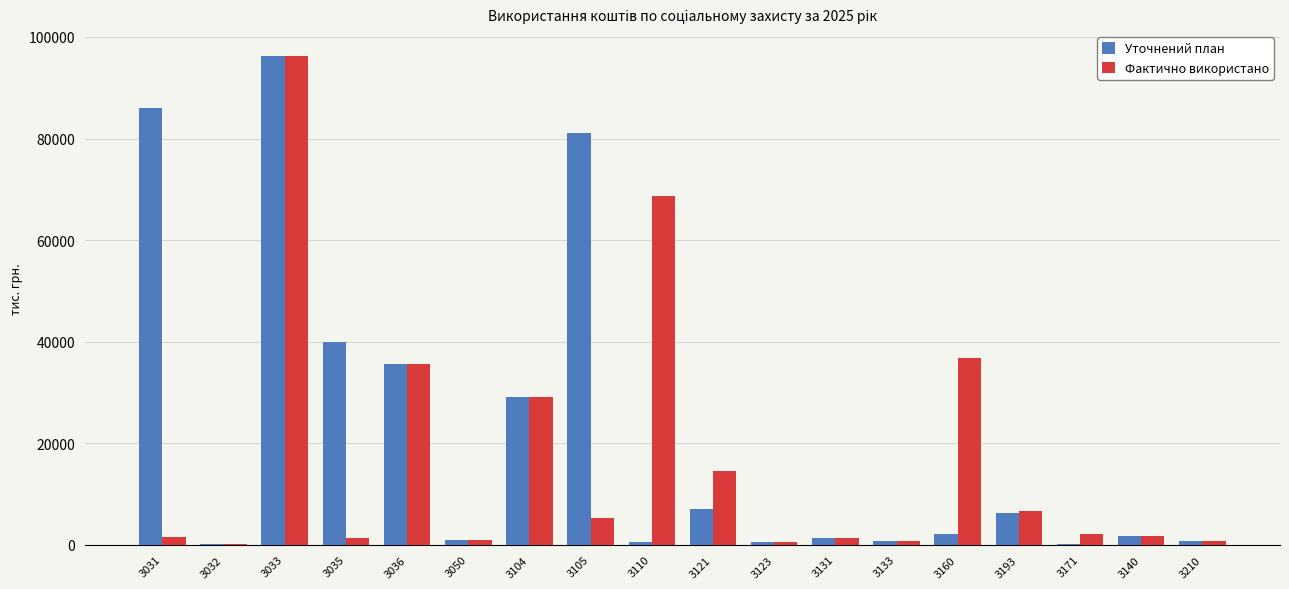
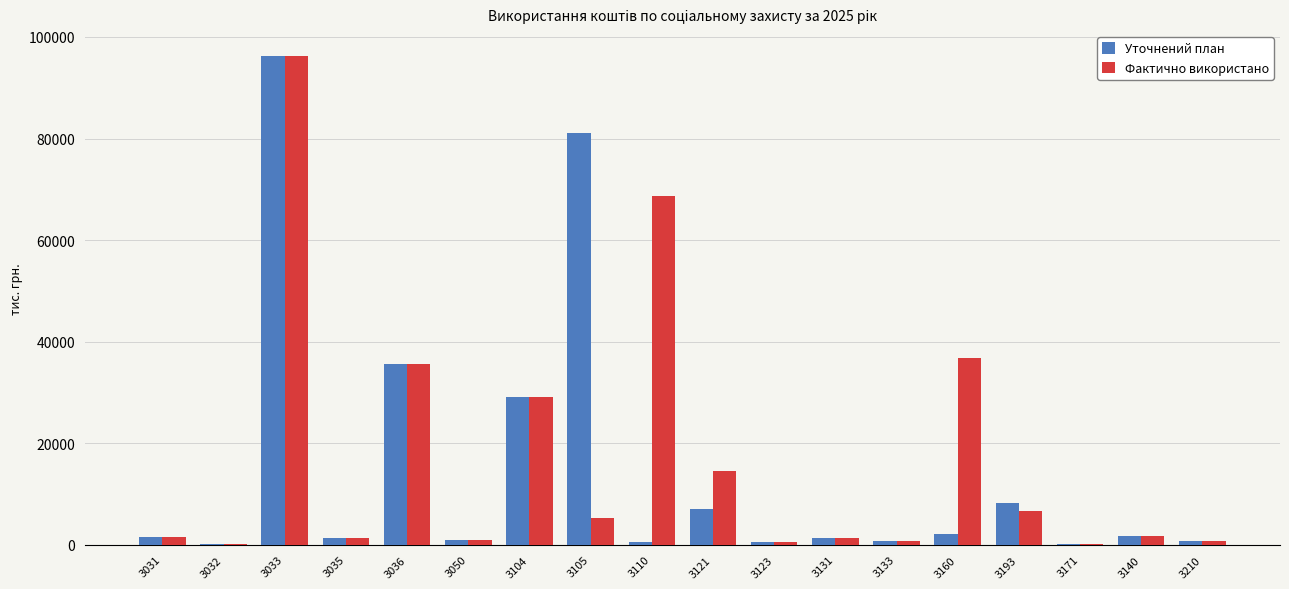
  {
    "Уточнений план": {
-     "3031": 86000,
+     "3031": 1000,
      "3033": 96000,
-     "3035": 40000,
+     "3035": 1000,
      "3036": 36000,
      "3050": 1000,
      "3104": 29000,
      "3105": 81000,
      "3110": 1000,
      "3121": 7000,
      "3123": 1000,
      "3131": 1000,
      "3133": 1000,
      "3160": 2000,
-     "3193": 6000,
+     "3193": 8000,
      "3140": 2000,
      "3210": 1000
    },
    "Фактично використано": {
      "3031": 1000,
      "3033": 96000,
      "3035": 1000,
      "3036": 36000,
      "3050": 1000,
      "3104": 29000,
      "3105": 5000,
      "3110": 69000,
      "3121": 15000,
      "3123": 1000,
      "3131": 1000,
      "3133": 1000,
      "3160": 37000,
      "3193": 7000,
-     "3171": 2000,
+     "3171": 0,
      "3140": 2000,
      "3210": 1000
    }
  }
